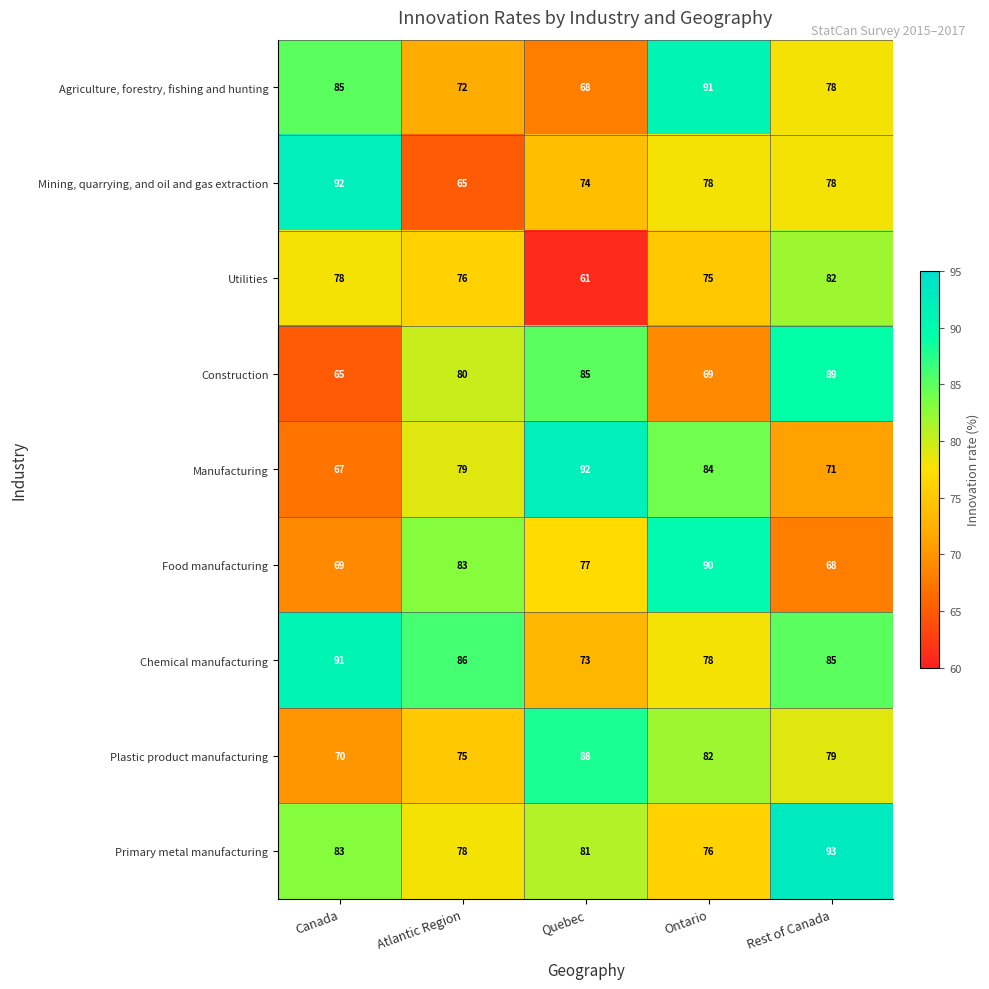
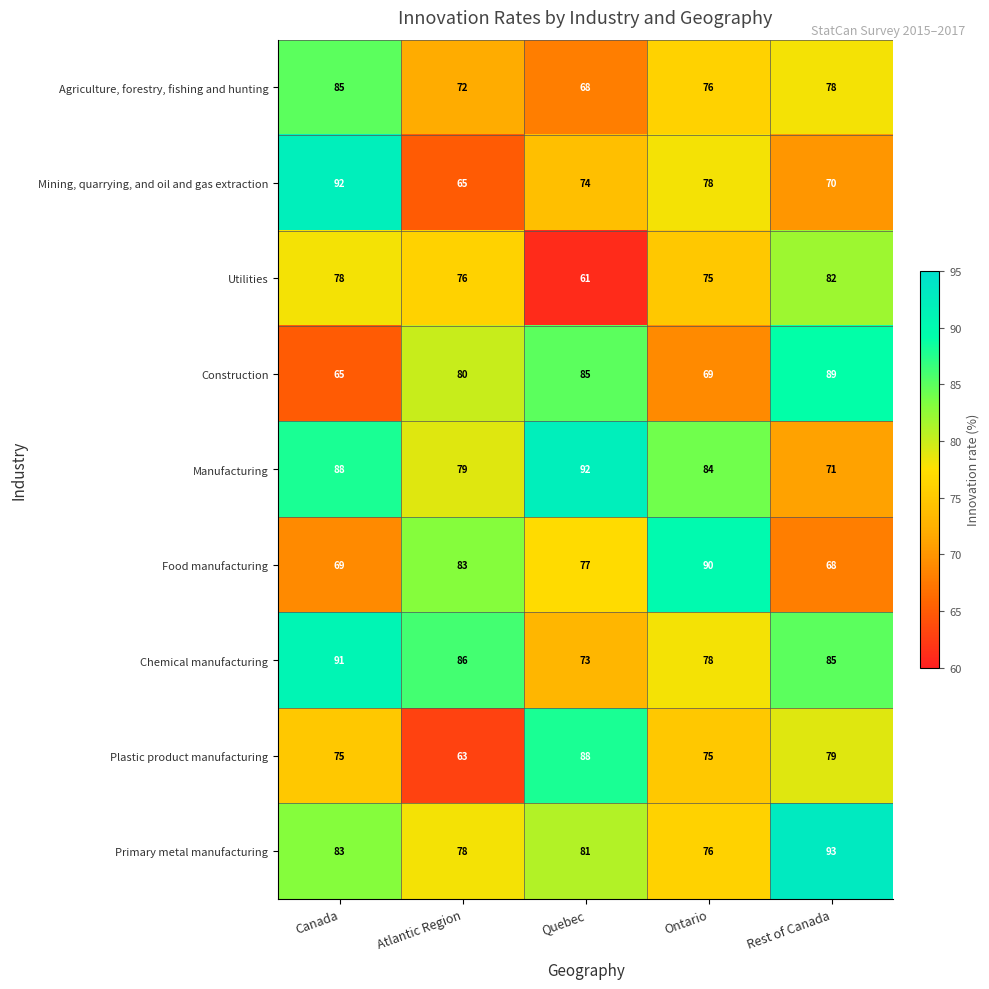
  {
    "Agriculture, forestry, fishing and hunting": {
      "Canada": 85,
      "Atlantic Region": 72,
      "Quebec": 68,
-     "Ontario": 91,
+     "Ontario": 76,
      "Rest of Canada": 78
    },
    "Mining, quarrying, and oil and gas extraction": {
      "Canada": 92,
      "Atlantic Region": 65,
      "Quebec": 74,
      "Ontario": 78,
-     "Rest of Canada": 78
+     "Rest of Canada": 70
    },
    "Utilities": {
      "Canada": 78,
      "Atlantic Region": 76,
      "Quebec": 61,
      "Ontario": 75,
      "Rest of Canada": 82
    },
    "Construction": {
      "Canada": 65,
      "Atlantic Region": 80,
      "Quebec": 85,
      "Ontario": 69,
      "Rest of Canada": 89
    },
    "Manufacturing": {
-     "Canada": 67,
+     "Canada": 88,
      "Atlantic Region": 79,
      "Quebec": 92,
      "Ontario": 84,
      "Rest of Canada": 71
    },
    "Food manufacturing": {
      "Canada": 69,
      "Atlantic Region": 83,
      "Quebec": 77,
      "Ontario": 90,
      "Rest of Canada": 68
    },
    "Chemical manufacturing": {
      "Canada": 91,
      "Atlantic Region": 86,
      "Quebec": 73,
      "Ontario": 78,
      "Rest of Canada": 85
    },
    "Plastic product manufacturing": {
-     "Canada": 70,
-     "Atlantic Region": 75,
+     "Canada": 75,
+     "Atlantic Region": 63,
      "Quebec": 88,
-     "Ontario": 82,
+     "Ontario": 75,
      "Rest of Canada": 79
    },
    "Primary metal manufacturing": {
      "Canada": 83,
      "Atlantic Region": 78,
      "Quebec": 81,
      "Ontario": 76,
      "Rest of Canada": 93
    }
  }
